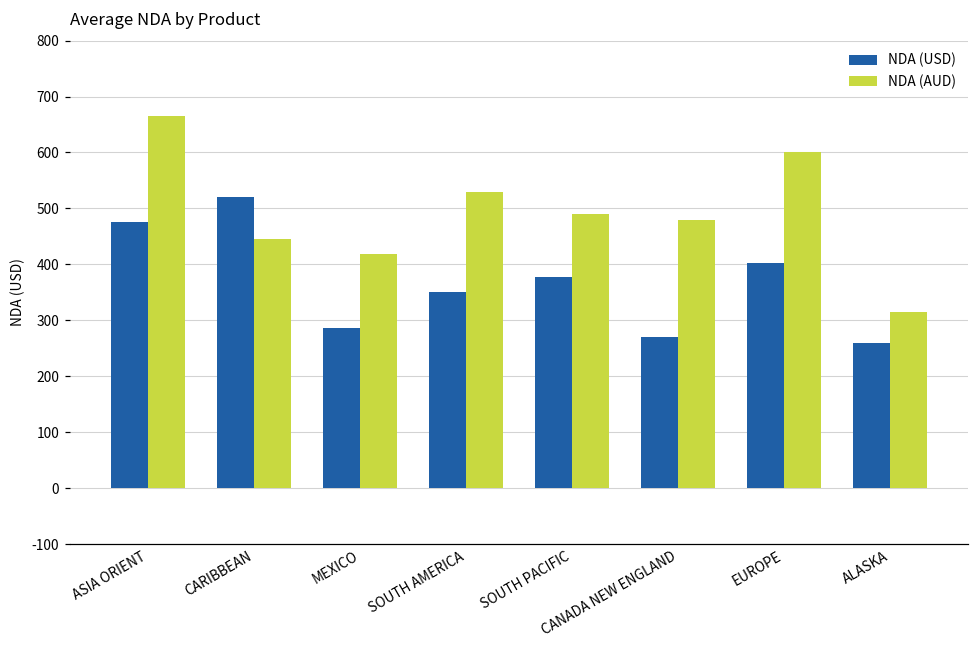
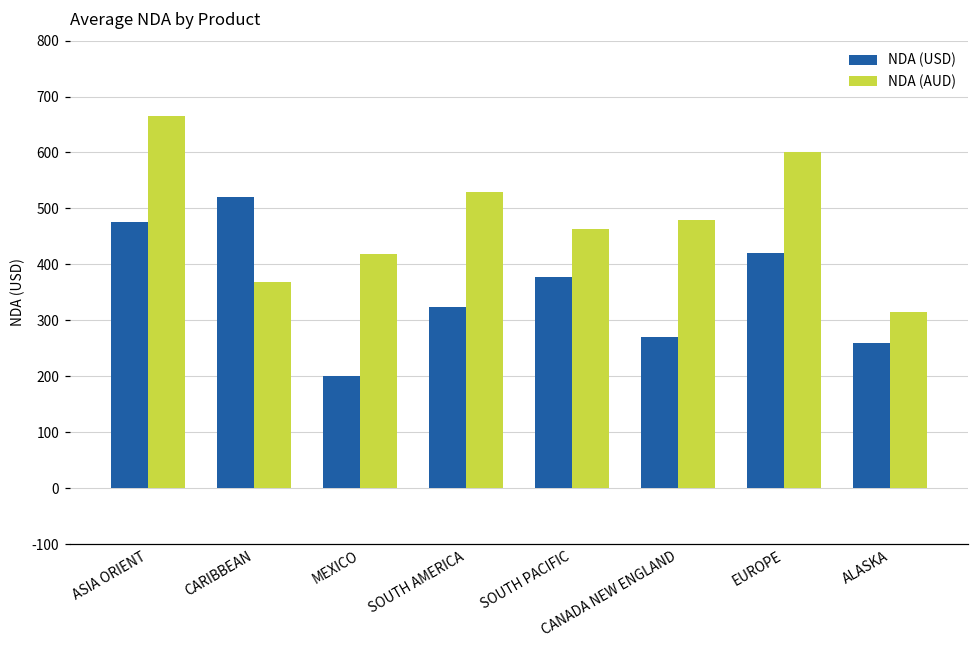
  {
    "NDA (USD)": {
      "ASIA ORIENT": 480,
      "CARIBBEAN": 520,
-     "MEXICO": 290,
-     "SOUTH AMERICA": 350,
+     "MEXICO": 200,
+     "SOUTH AMERICA": 320,
      "SOUTH PACIFIC": 380,
      "CANADA NEW ENGLAND": 270,
-     "EUROPE": 400,
+     "EUROPE": 420,
      "ALASKA": 260
    },
    "NDA (AUD)": {
      "ASIA ORIENT": 670,
-     "CARIBBEAN": 450,
+     "CARIBBEAN": 370,
      "MEXICO": 420,
      "SOUTH AMERICA": 530,
-     "SOUTH PACIFIC": 490,
+     "SOUTH PACIFIC": 460,
      "CANADA NEW ENGLAND": 480,
      "EUROPE": 600,
      "ALASKA": 320
    }
  }
